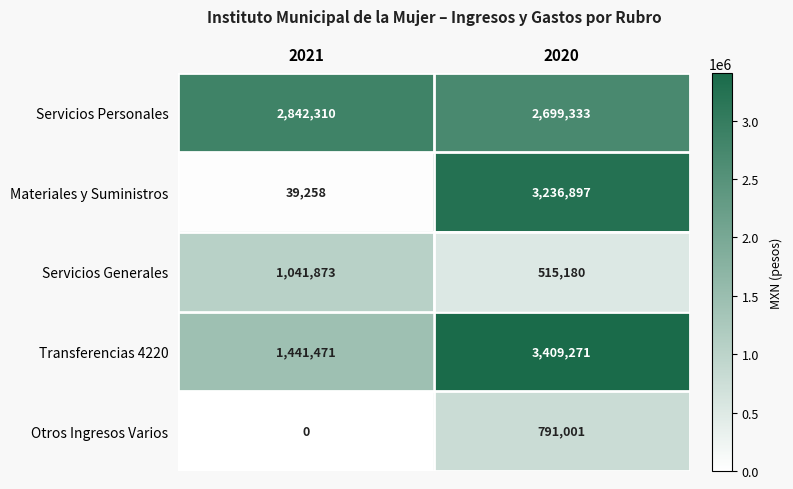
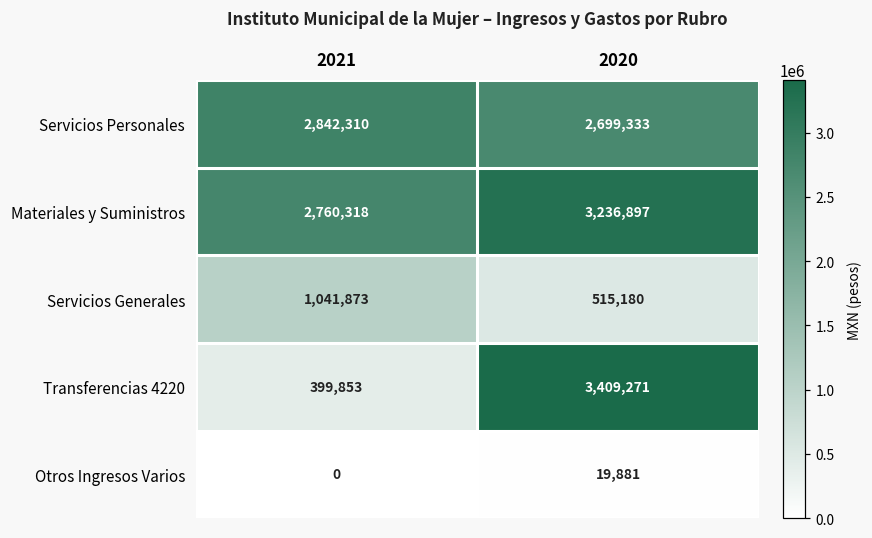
  {
    "Servicios Personales": {
      "2021": "2,842,310",
      "2020": "2,699,333"
    },
    "Materiales y Suministros": {
-     "2021": "39,258",
+     "2021": "2,760,318",
      "2020": "3,236,897"
    },
    "Servicios Generales": {
      "2021": "1,041,873",
      "2020": "515,180"
    },
    "Transferencias 4220": {
-     "2021": "1,441,471",
+     "2021": "399,853",
      "2020": "3,409,271"
    },
    "Otros Ingresos Varios": {
      "2021": "0",
-     "2020": "791,001"
+     "2020": "19,881"
    }
  }
